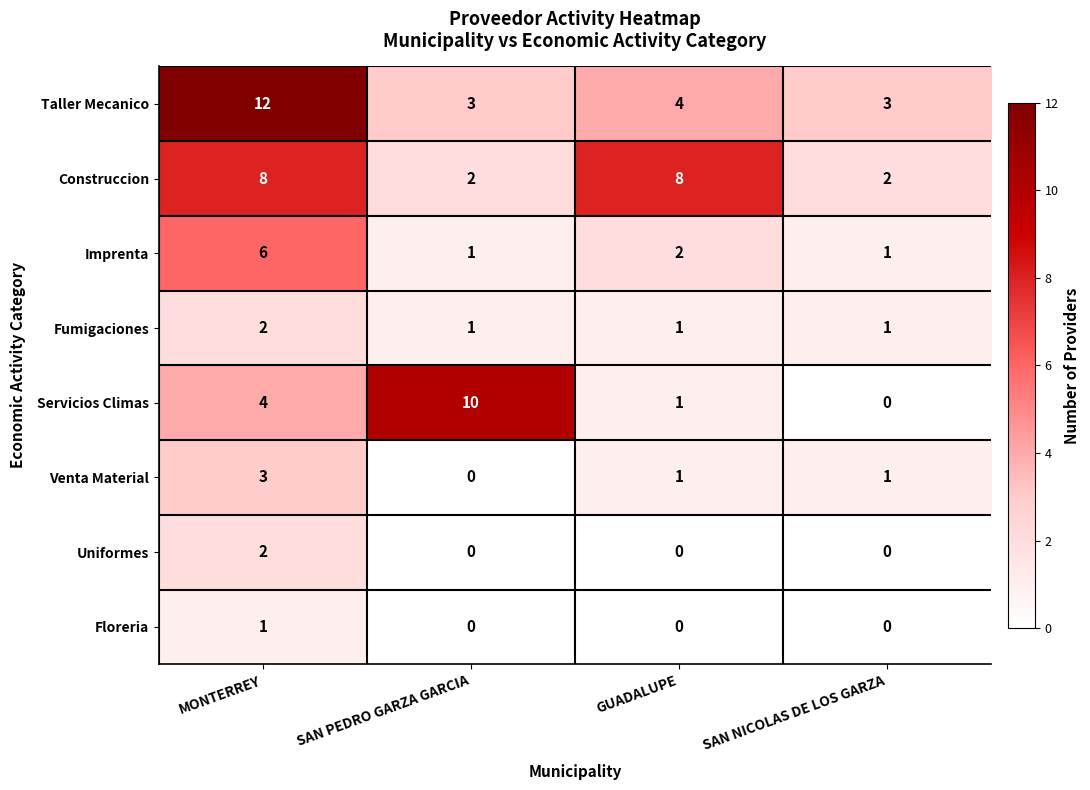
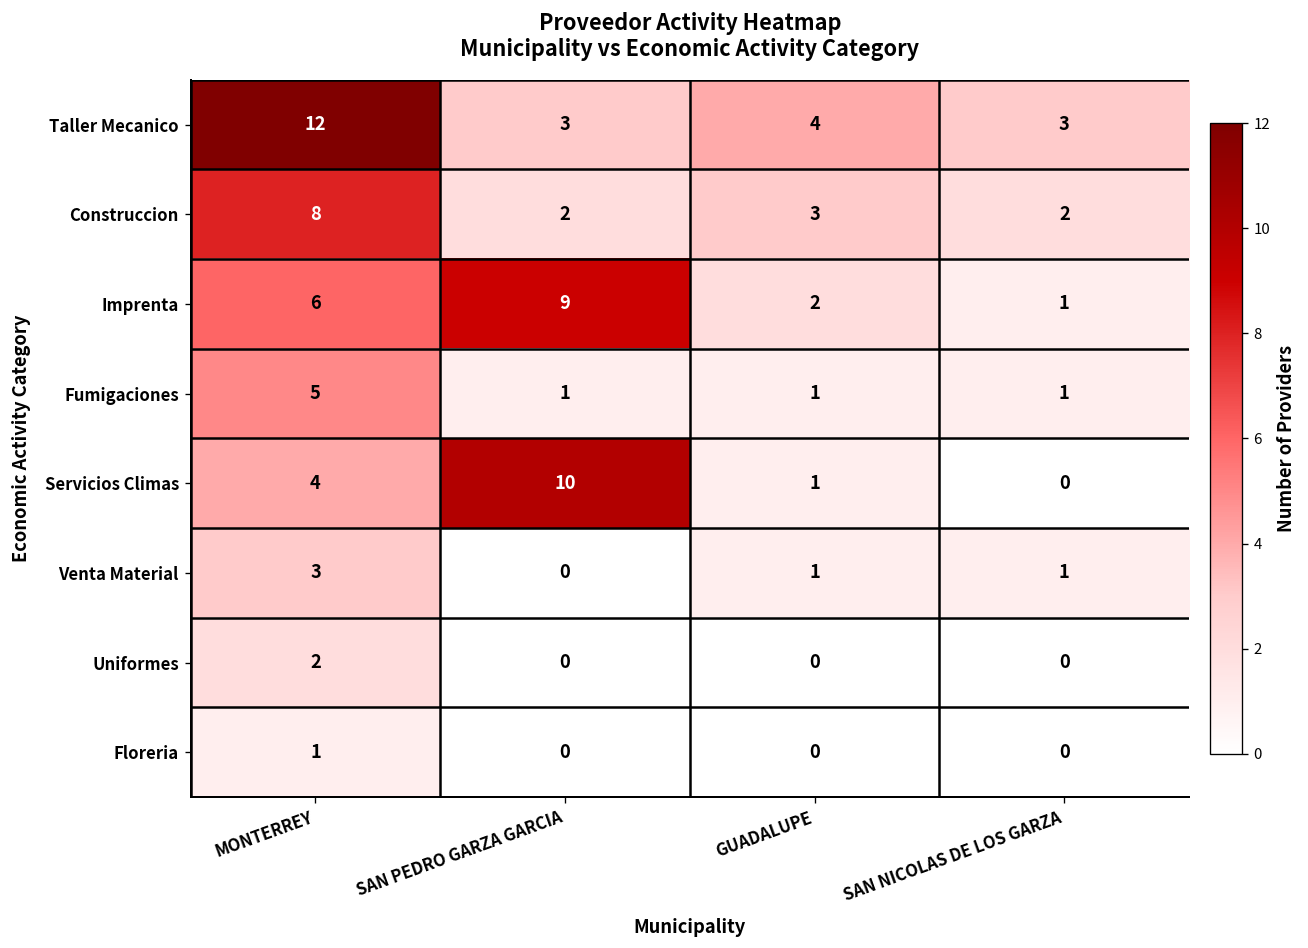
  {
    "Construccion": {
-     "GUADALUPE": 8
+     "GUADALUPE": 3
    },
    "Imprenta": {
-     "SAN PEDRO GARZA GARCIA": 1
+     "SAN PEDRO GARZA GARCIA": 9
    },
    "Fumigaciones": {
-     "MONTERREY": 2
+     "MONTERREY": 5
    }
  }
